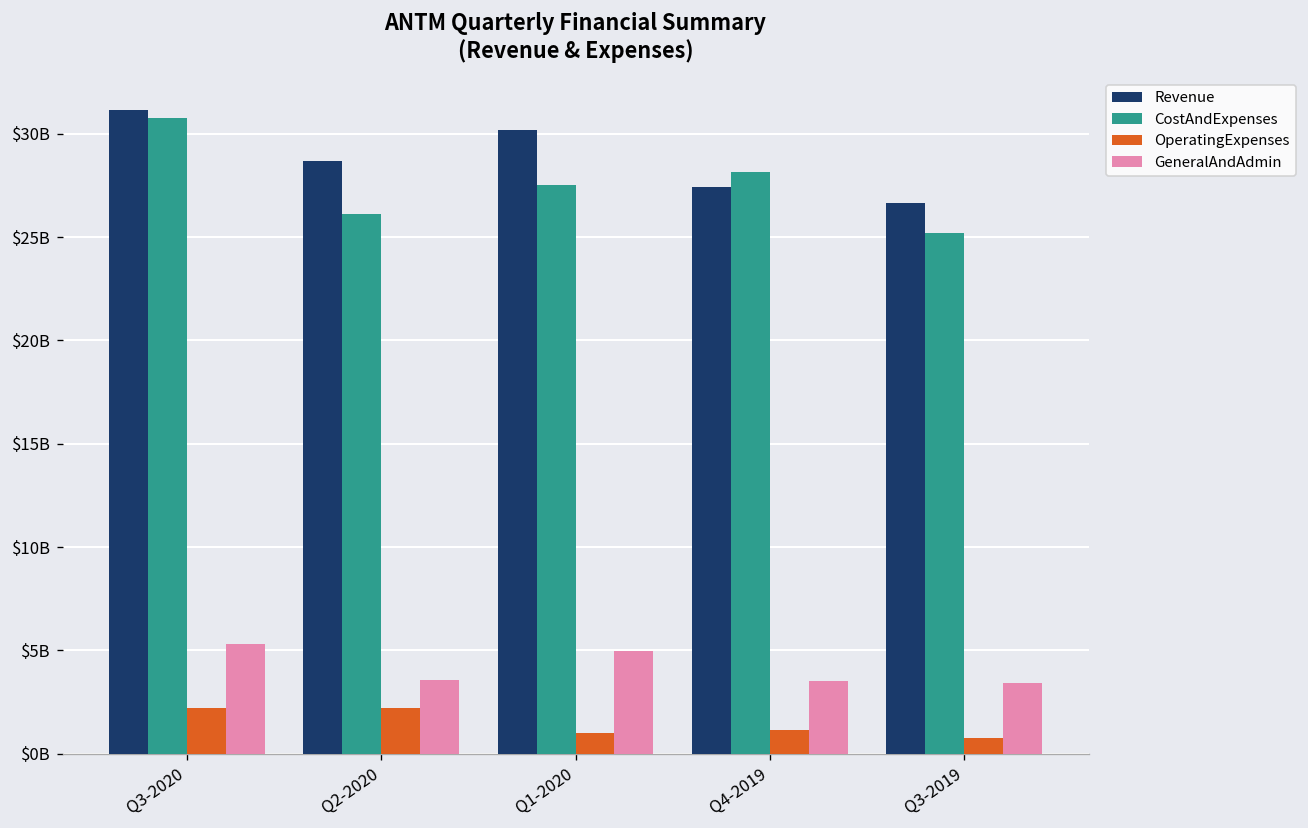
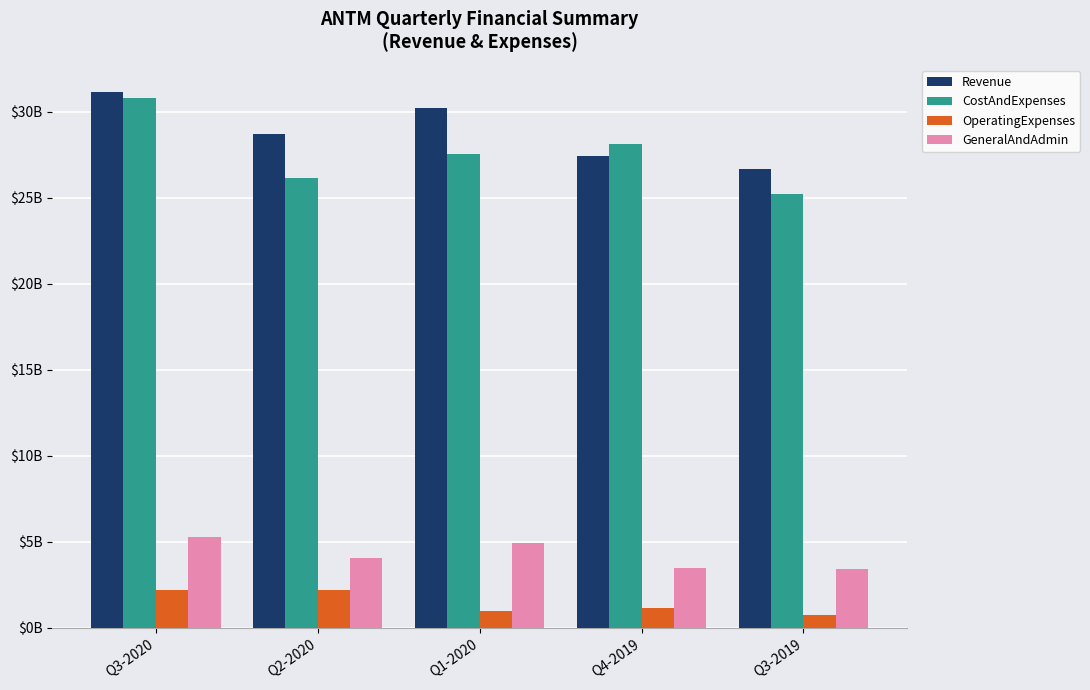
  {
    "Revenue": {
      "Q3-2020": "$31200000000",
      "Q2-2020": "$28700000000",
      "Q1-2020": "$30200000000",
      "Q4-2019": "$27400000000",
      "Q3-2019": "$26700000000"
    },
    "CostAndExpenses": {
      "Q3-2020": "$30800000000",
      "Q2-2020": "$26100000000",
      "Q1-2020": "$27500000000",
      "Q4-2019": "$28100000000",
      "Q3-2019": "$25200000000"
    },
    "OperatingExpenses": {
      "Q3-2020": "$2200000000",
      "Q2-2020": "$2200000000",
      "Q1-2020": "$1000000000",
      "Q4-2019": "$1100000000",
      "Q3-2019": "$700000000"
    },
    "GeneralAndAdmin": {
      "Q3-2020": "$5300000000",
-     "Q2-2020": "$3600000000",
+     "Q2-2020": "$4000000000",
      "Q1-2020": "$5000000000",
      "Q4-2019": "$3500000000",
      "Q3-2019": "$3400000000"
    }
  }
